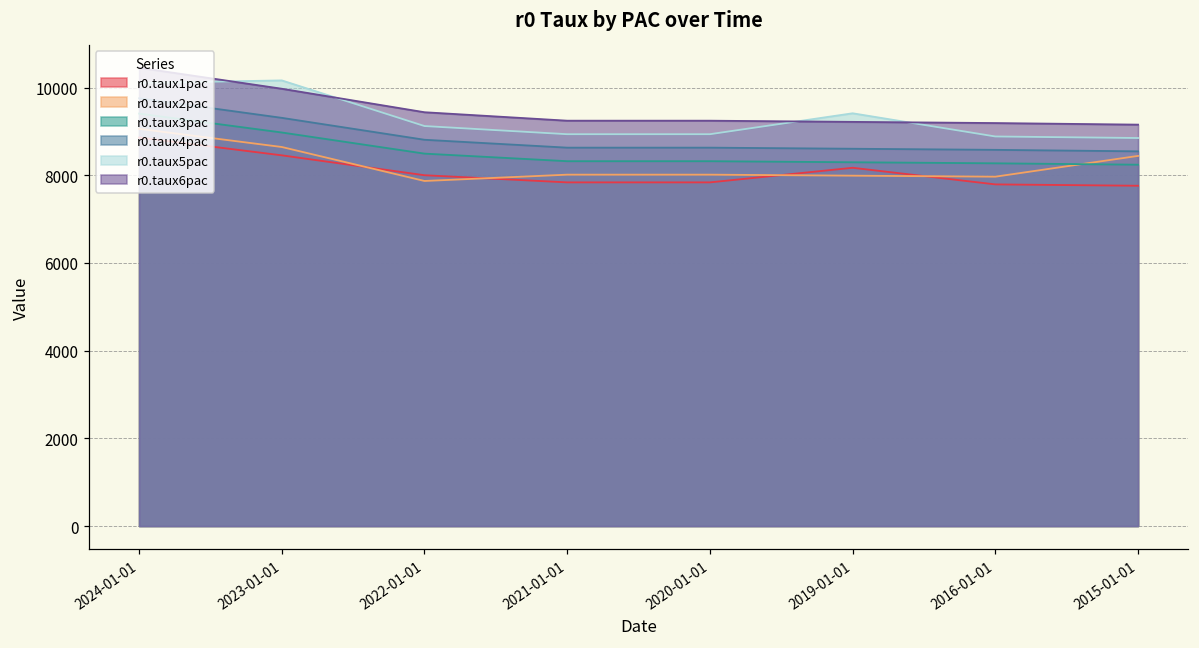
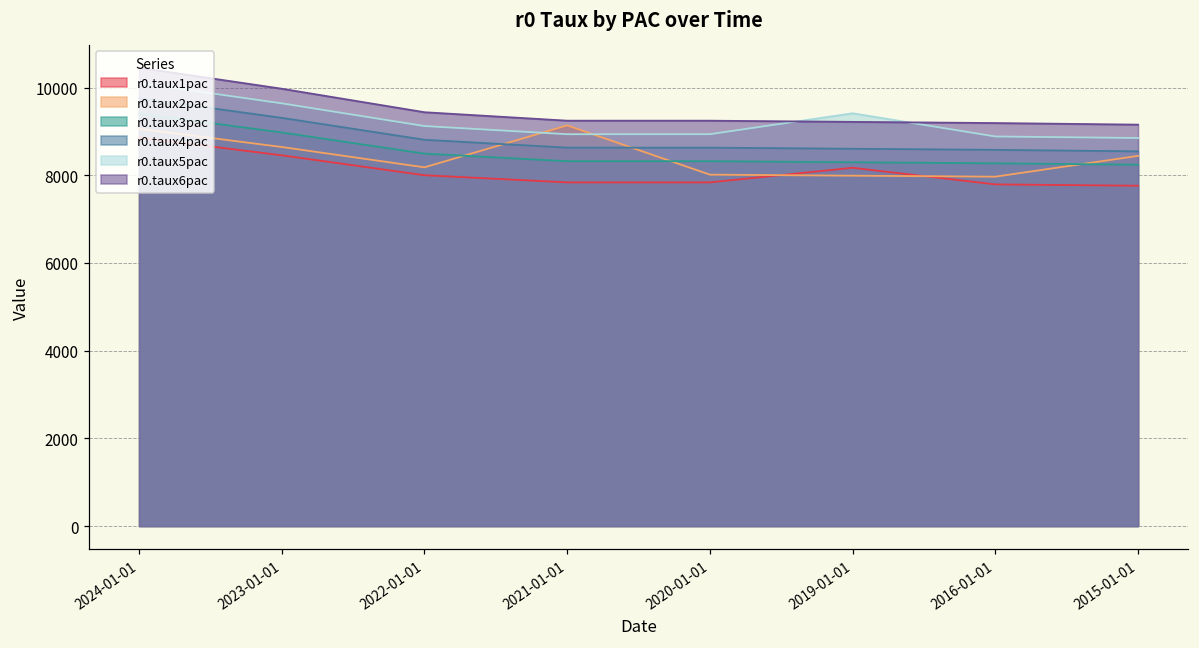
  {
    "r0.taux1pac": {
      "2023-01-01": 8500,
      "2022-01-01": 8000,
      "2021-01-01": 7800,
      "2020-01-01": 7800,
      "2019-01-01": 8200,
      "2016-01-01": 7800,
      "2015-01-01": 7800
    },
    "r0.taux2pac": {
      "2023-01-01": 8600,
-     "2022-01-01": 7900,
-     "2021-01-01": 8000,
+     "2022-01-01": 8200,
+     "2021-01-01": 9100,
      "2020-01-01": 8000,
      "2019-01-01": 8000,
      "2016-01-01": 8000,
      "2015-01-01": 8400
    },
    "r0.taux5pac": {
-     "2023-01-01": 10200,
+     "2023-01-01": 9600,
      "2022-01-01": 9100,
      "2021-01-01": 8900,
      "2020-01-01": 8900,
      "2019-01-01": 9400,
      "2016-01-01": 8900,
      "2015-01-01": 8900
    }
  }
